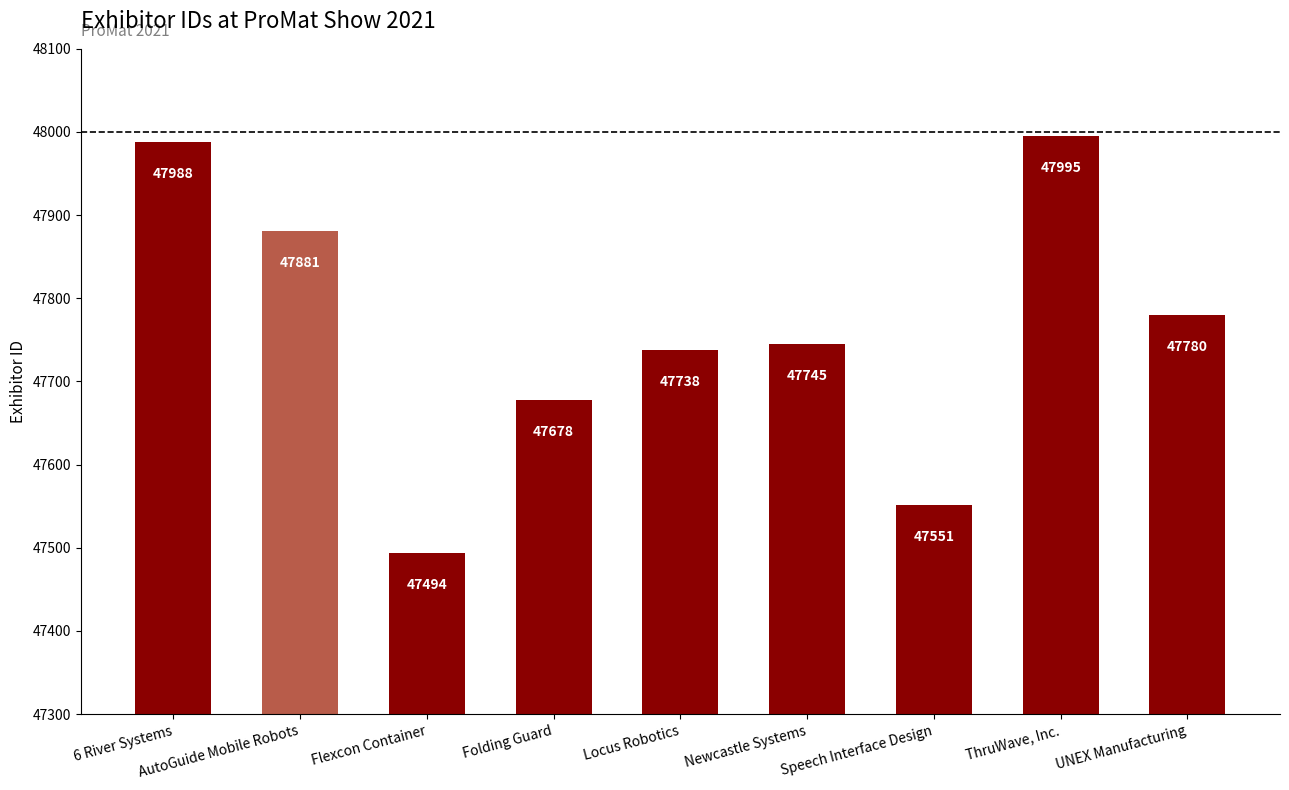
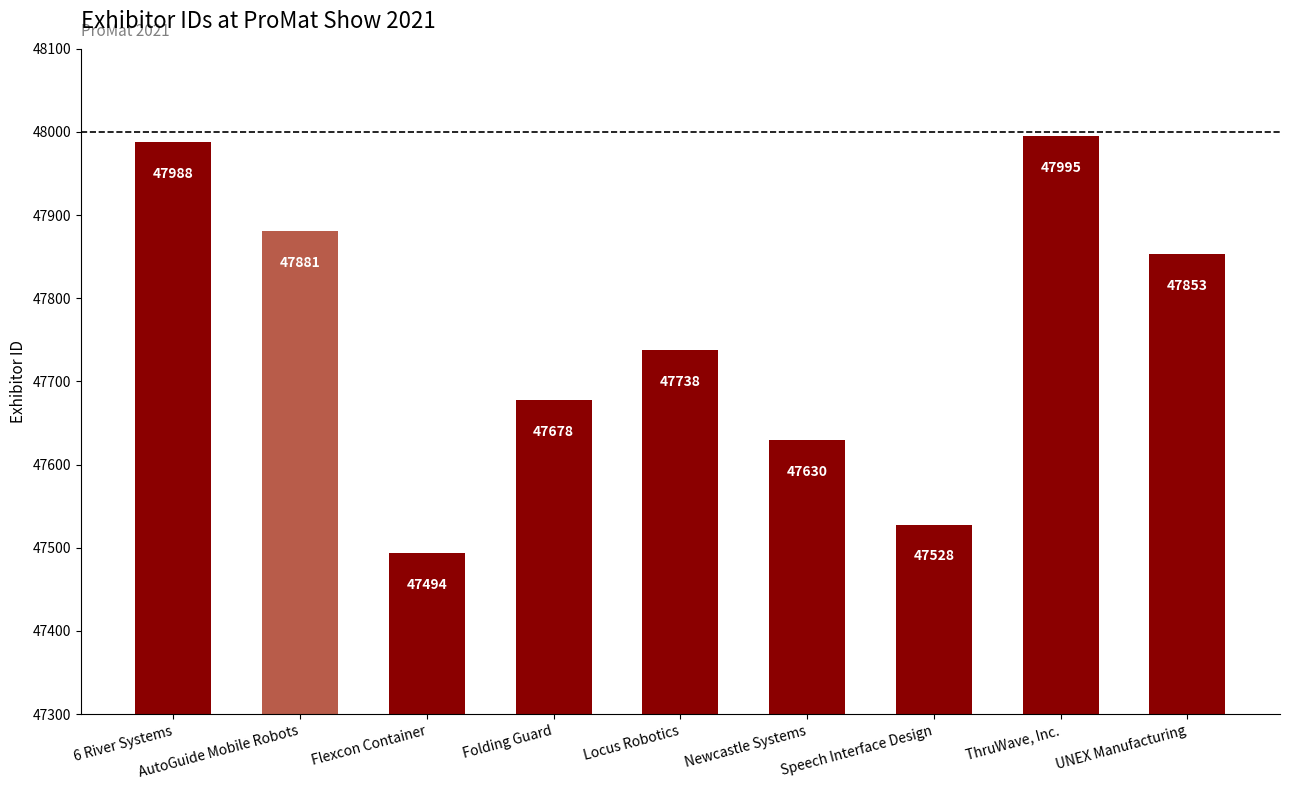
  {
    "6 River Systems": 47988,
    "AutoGuide Mobile Robots": 47881,
    "Flexcon Container": 47494,
    "Folding Guard": 47678,
    "Locus Robotics": 47738,
-   "Newcastle Systems": 47745,
-   "Speech Interface Design": 47551,
+   "Newcastle Systems": 47630,
+   "Speech Interface Design": 47528,
    "ThruWave, Inc.": 47995,
-   "UNEX Manufacturing": 47780
+   "UNEX Manufacturing": 47853
  }
